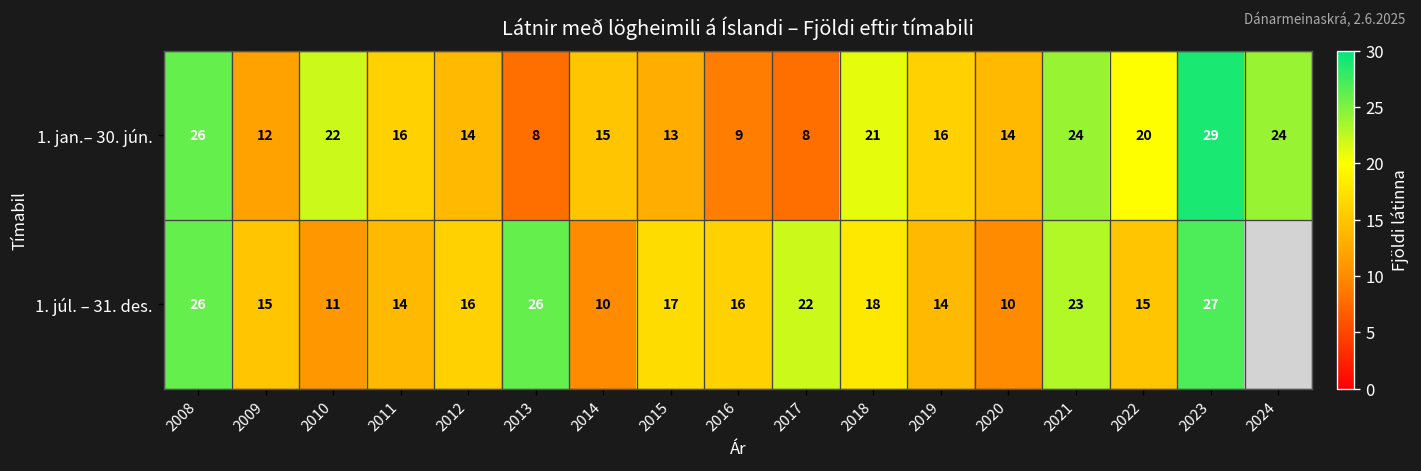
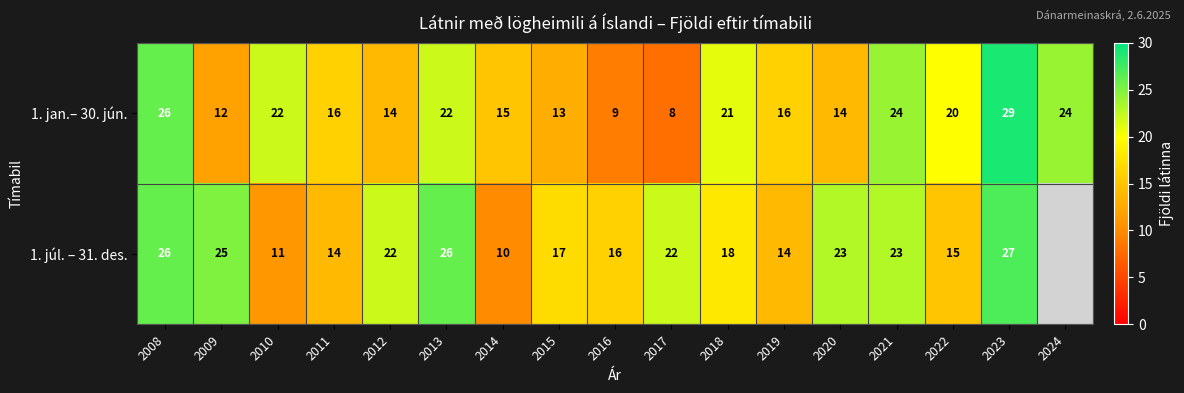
  {
    "1. jan.– 30. jún.": {
      "2008": 26,
      "2009": 12,
      "2010": 22,
      "2011": 16,
      "2012": 14,
-     "2013": 8,
+     "2013": 22,
      "2014": 15,
      "2015": 13,
      "2016": 9,
      "2017": 8,
      "2018": 21,
      "2019": 16,
      "2020": 14,
      "2021": 24,
      "2022": 20,
      "2023": 29,
      "2024": 24
    },
    "1. júl. – 31. des.": {
      "2008": 26,
-     "2009": 15,
+     "2009": 25,
      "2010": 11,
      "2011": 14,
-     "2012": 16,
+     "2012": 22,
      "2013": 26,
      "2014": 10,
      "2015": 17,
      "2016": 16,
      "2017": 22,
      "2018": 18,
      "2019": 14,
-     "2020": 10,
+     "2020": 23,
      "2021": 23,
      "2022": 15,
      "2023": 27
    }
  }
